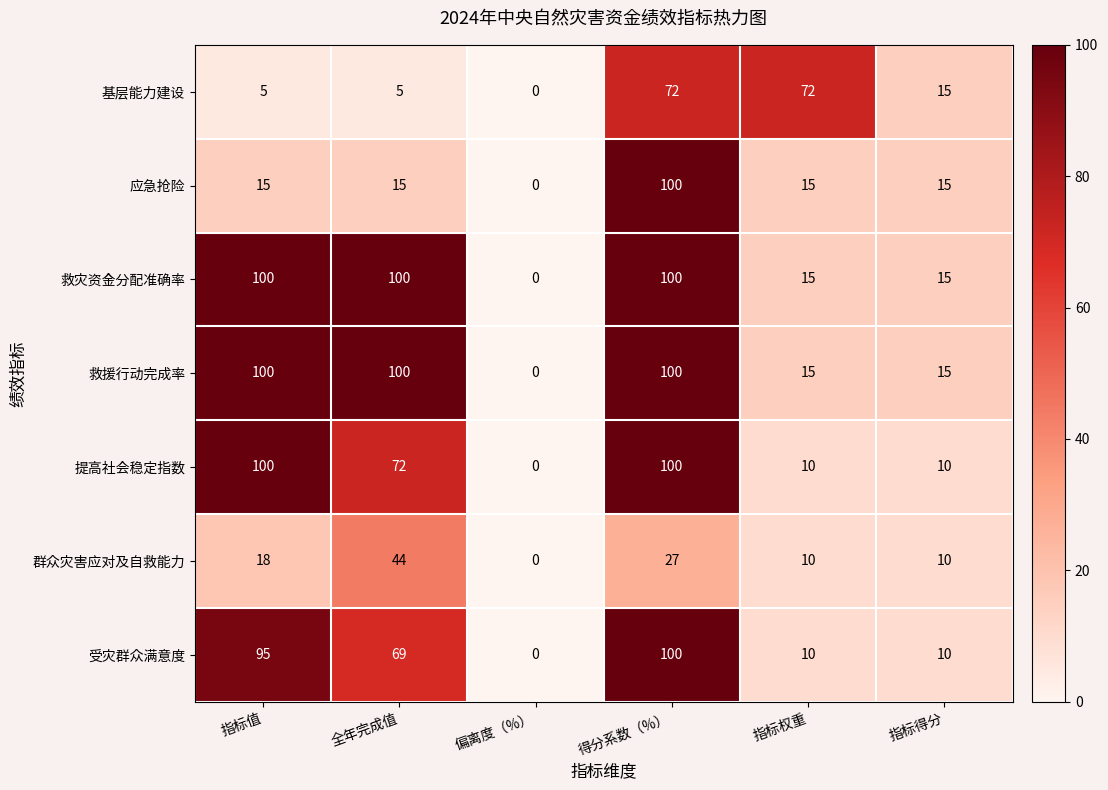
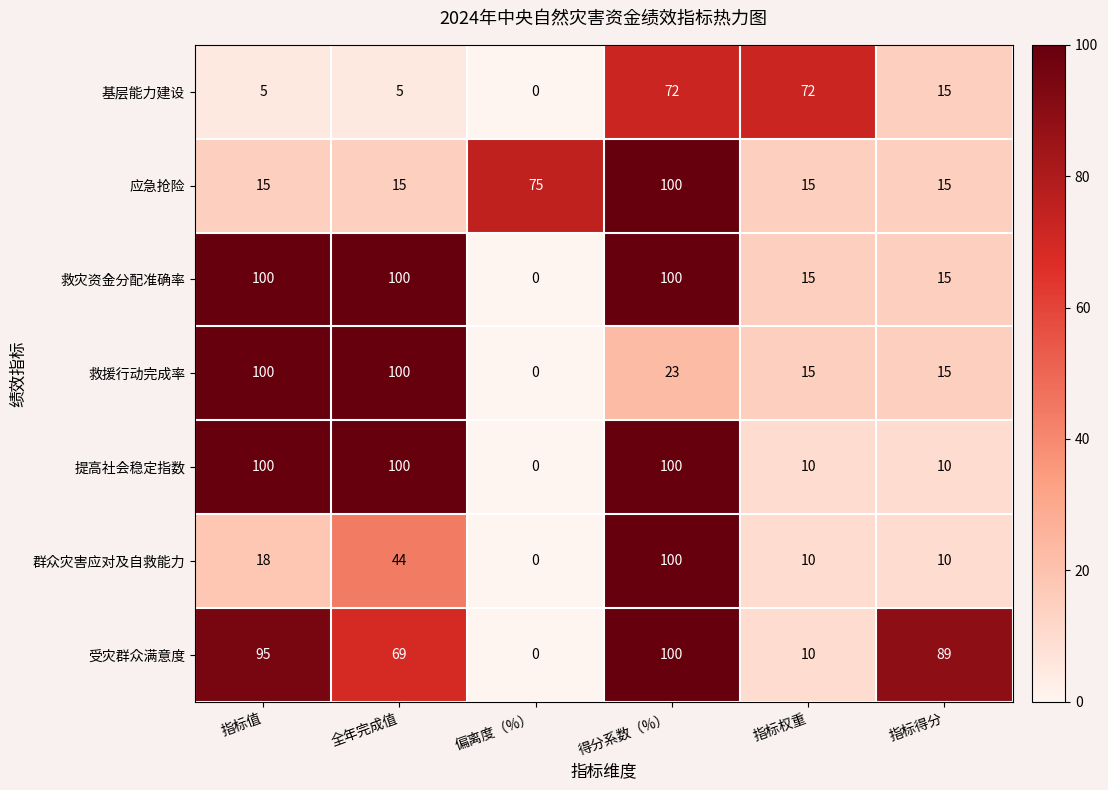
  {
    "基层能力建设": {
      "指标值": 5,
      "全年完成值": 5,
      "偏离度（%）": 0,
      "得分系数（%）": 72,
      "指标权重": 72,
      "指标得分": 15
    },
    "应急抢险": {
      "指标值": 15,
      "全年完成值": 15,
-     "偏离度（%）": 0,
+     "偏离度（%）": 75,
      "得分系数（%）": 100,
      "指标权重": 15,
      "指标得分": 15
    },
    "救灾资金分配准确率": {
      "指标值": 100,
      "全年完成值": 100,
      "偏离度（%）": 0,
      "得分系数（%）": 100,
      "指标权重": 15,
      "指标得分": 15
    },
    "救援行动完成率": {
      "指标值": 100,
      "全年完成值": 100,
      "偏离度（%）": 0,
-     "得分系数（%）": 100,
+     "得分系数（%）": 23,
      "指标权重": 15,
      "指标得分": 15
    },
    "提高社会稳定指数": {
      "指标值": 100,
-     "全年完成值": 72,
+     "全年完成值": 100,
      "偏离度（%）": 0,
      "得分系数（%）": 100,
      "指标权重": 10,
      "指标得分": 10
    },
    "群众灾害应对及自救能力": {
      "指标值": 18,
      "全年完成值": 44,
      "偏离度（%）": 0,
-     "得分系数（%）": 27,
+     "得分系数（%）": 100,
      "指标权重": 10,
      "指标得分": 10
    },
    "受灾群众满意度": {
      "指标值": 95,
      "全年完成值": 69,
      "偏离度（%）": 0,
      "得分系数（%）": 100,
      "指标权重": 10,
-     "指标得分": 10
+     "指标得分": 89
    }
  }
